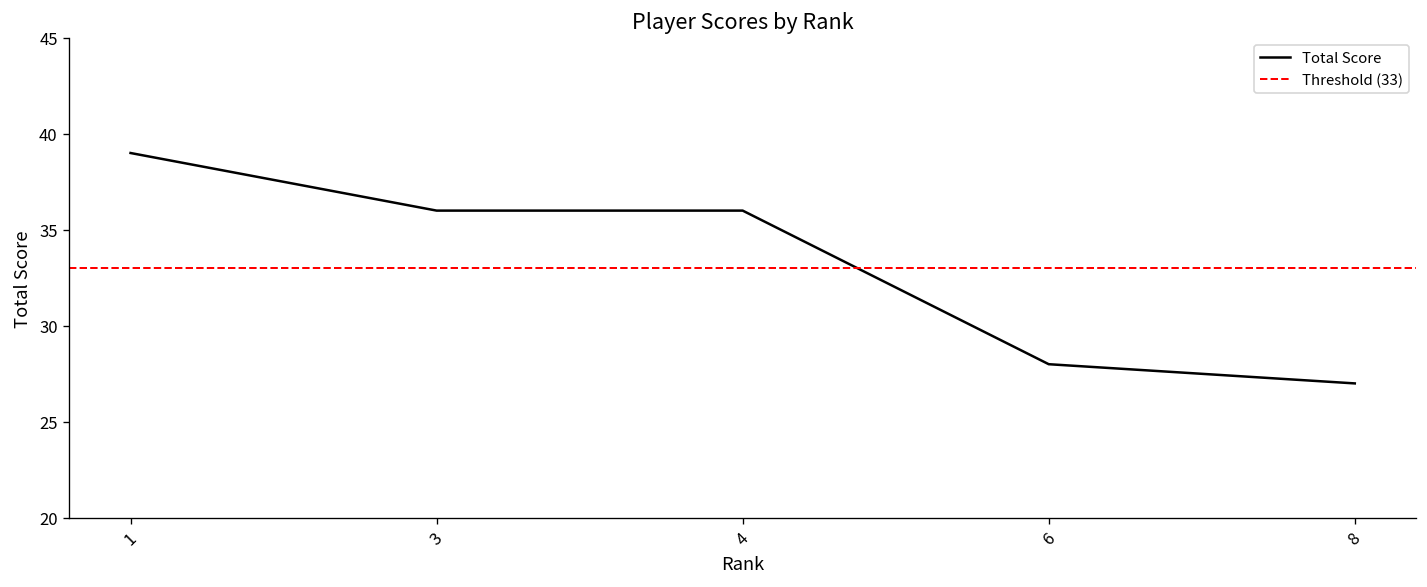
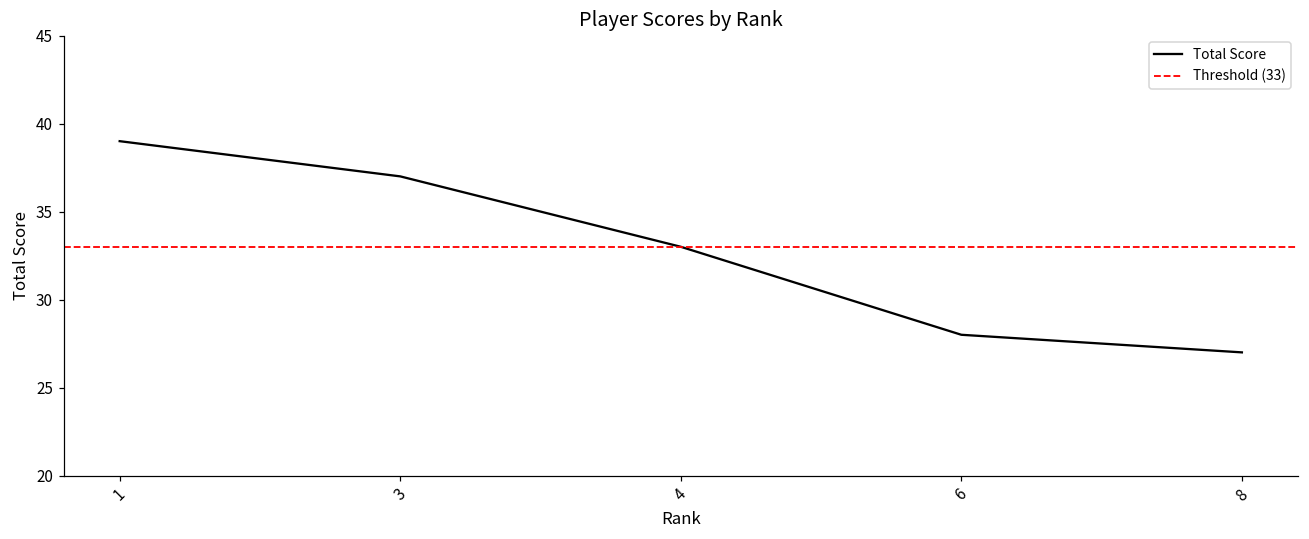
  {
    "1": 39,
-   "3": 36,
-   "4": 36,
+   "3": 37,
+   "4": 33,
    "6": 28,
    "8": 27
  }
